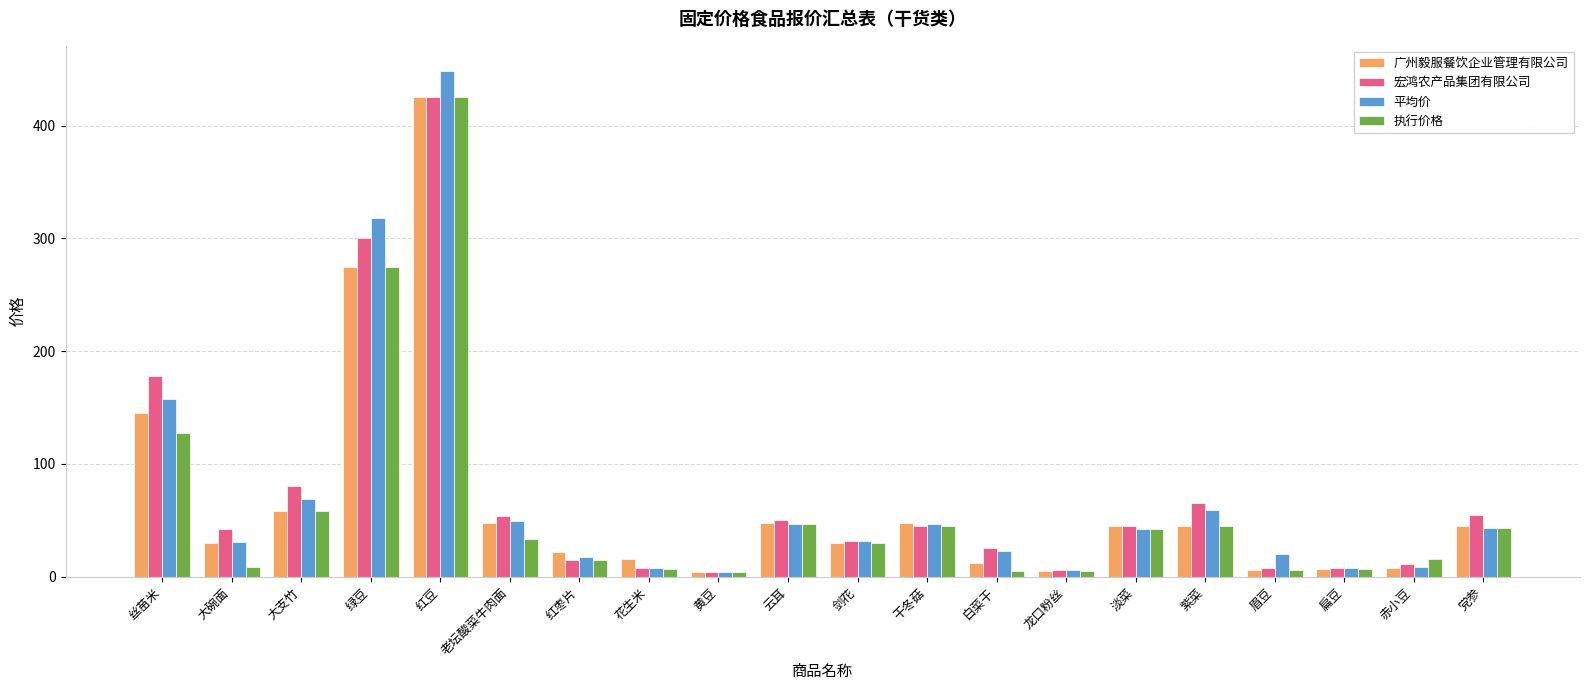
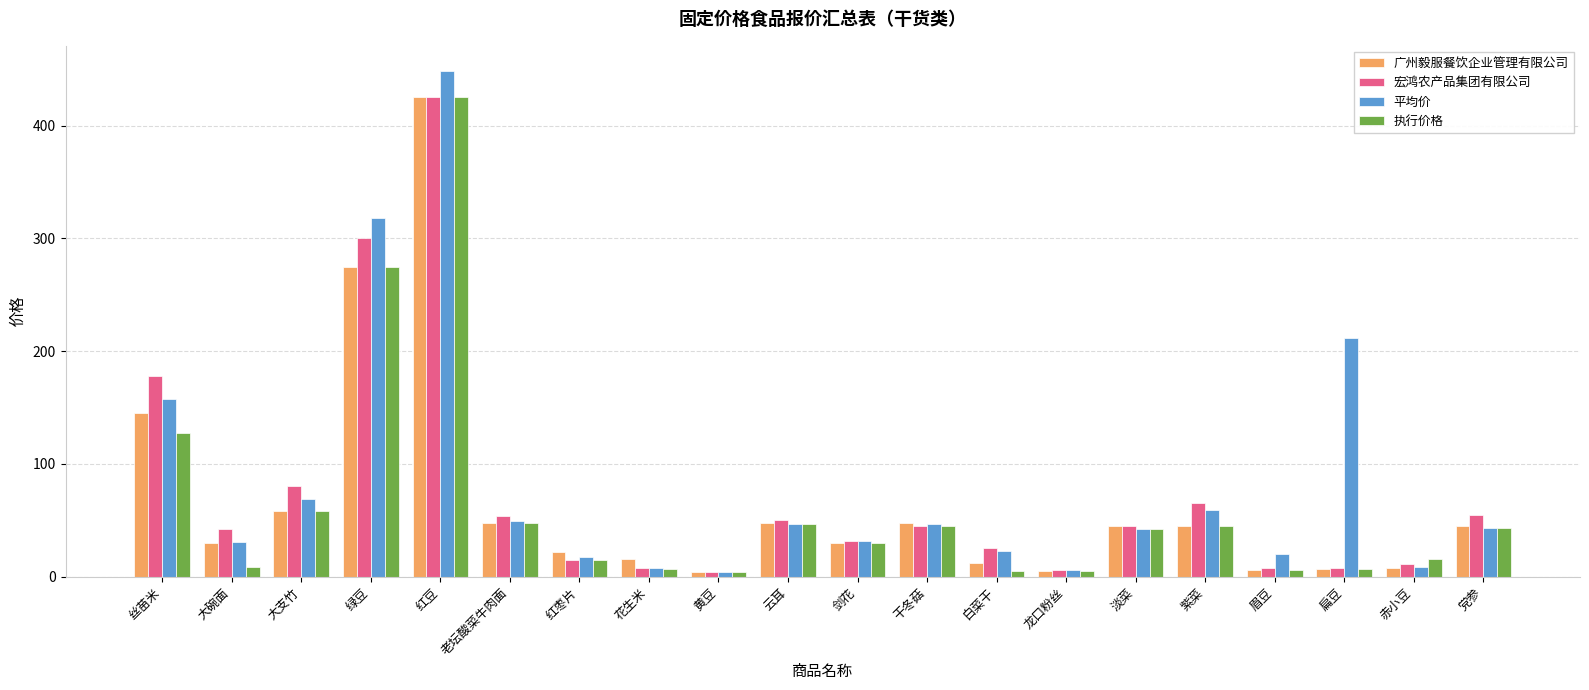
  {
    "广州毅服餐饮企业管理有限公司": {
      "丝苗米": 145,
      "大碗面": 30,
      "大支竹": 58,
      "绿豆": 275,
      "红豆": 425,
      "老坛酸菜牛肉面": 48,
      "红枣片": 22,
      "花生米": 16,
      "黄豆": 4,
      "云耳": 48,
      "剑花": 30,
      "干冬菇": 48,
      "白菜干": 13,
      "龙口粉丝": 5,
      "淡菜": 45,
      "紫菜": 45,
      "眉豆": 6,
      "扁豆": 7,
      "赤小豆": 8,
      "党参": 45
    },
    "宏鸿农产品集团有限公司": {
      "丝苗米": 178,
      "大碗面": 42,
      "大支竹": 80,
      "绿豆": 300,
      "红豆": 425,
      "老坛酸菜牛肉面": 54,
      "红枣片": 15,
      "花生米": 8,
      "黄豆": 5,
      "云耳": 50,
      "剑花": 32,
      "干冬菇": 45,
      "白菜干": 25,
      "龙口粉丝": 6,
      "淡菜": 45,
      "紫菜": 65,
      "眉豆": 8,
      "扁豆": 8,
      "赤小豆": 11,
      "党参": 55
    },
    "平均价": {
      "丝苗米": 158,
      "大碗面": 31,
      "大支竹": 69,
      "绿豆": 318,
      "红豆": 448,
      "老坛酸菜牛肉面": 50,
      "红枣片": 17,
      "花生米": 8,
      "黄豆": 4,
      "云耳": 47,
      "剑花": 32,
      "干冬菇": 47,
      "白菜干": 23,
      "龙口粉丝": 6,
      "淡菜": 43,
      "紫菜": 59,
      "眉豆": 21,
-     "扁豆": 7,
+     "扁豆": 212,
      "赤小豆": 9,
      "党参": 43
    },
    "执行价格": {
      "丝苗米": 127,
      "大碗面": 9,
      "大支竹": 58,
      "绿豆": 275,
      "红豆": 425,
-     "老坛酸菜牛肉面": 33,
+     "老坛酸菜牛肉面": 48,
      "红枣片": 15,
      "花生米": 7,
      "黄豆": 4,
      "云耳": 47,
      "剑花": 30,
      "干冬菇": 45,
      "白菜干": 5,
      "龙口粉丝": 5,
      "淡菜": 43,
      "紫菜": 45,
      "眉豆": 6,
      "扁豆": 7,
      "赤小豆": 16,
      "党参": 43
    }
  }
